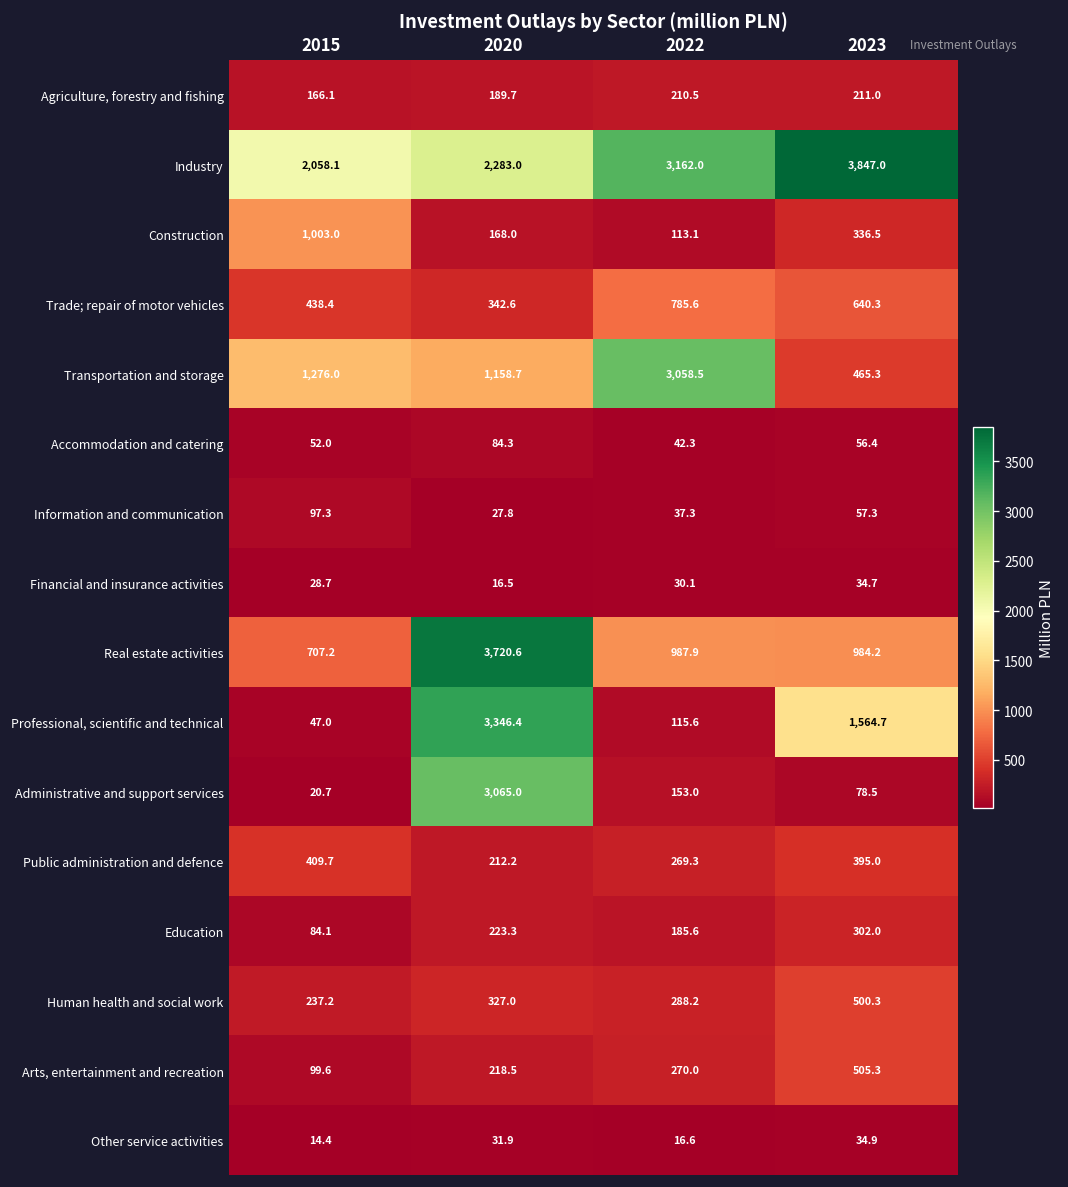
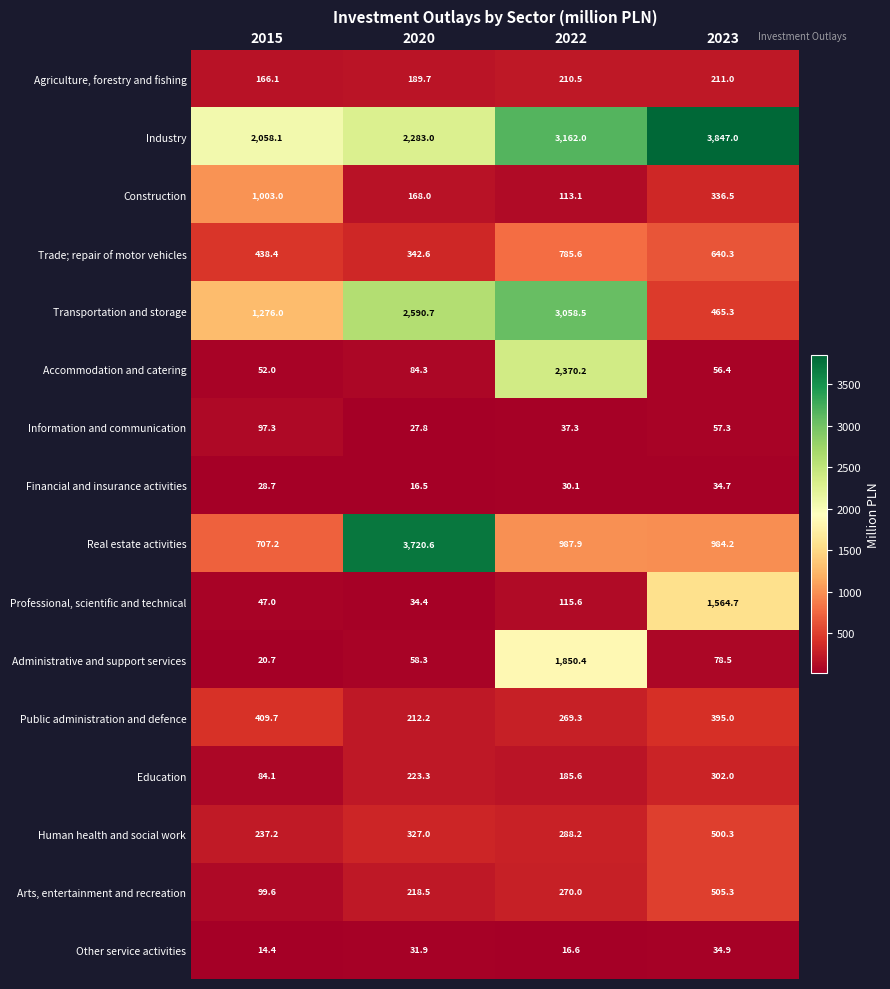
  {
    "Agriculture, forestry and fishing": {
      "2015": "166.1",
      "2020": "189.7",
      "2022": "210.5",
      "2023": "211.0"
    },
    "Industry": {
      "2015": "2,058.1",
      "2020": "2,283.0",
      "2022": "3,162.0",
      "2023": "3,847.0"
    },
    "Construction": {
      "2015": "1,003.0",
      "2020": "168.0",
      "2022": "113.1",
      "2023": "336.5"
    },
    "Trade; repair of motor vehicles": {
      "2015": "438.4",
      "2020": "342.6",
      "2022": "785.6",
      "2023": "640.3"
    },
    "Transportation and storage": {
      "2015": "1,276.0",
-     "2020": "1,158.7",
+     "2020": "2,590.7",
      "2022": "3,058.5",
      "2023": "465.3"
    },
    "Accommodation and catering": {
      "2015": "52.0",
      "2020": "84.3",
-     "2022": "42.3",
+     "2022": "2,370.2",
      "2023": "56.4"
    },
    "Information and communication": {
      "2015": "97.3",
      "2020": "27.8",
      "2022": "37.3",
      "2023": "57.3"
    },
    "Financial and insurance activities": {
      "2015": "28.7",
      "2020": "16.5",
      "2022": "30.1",
      "2023": "34.7"
    },
    "Real estate activities": {
      "2015": "707.2",
      "2020": "3,720.6",
      "2022": "987.9",
      "2023": "984.2"
    },
    "Professional, scientific and technical": {
      "2015": "47.0",
-     "2020": "3,346.4",
+     "2020": "34.4",
      "2022": "115.6",
      "2023": "1,564.7"
    },
    "Administrative and support services": {
      "2015": "20.7",
-     "2020": "3,065.0",
-     "2022": "153.0",
+     "2020": "58.3",
+     "2022": "1,850.4",
      "2023": "78.5"
    },
    "Public administration and defence": {
      "2015": "409.7",
      "2020": "212.2",
      "2022": "269.3",
      "2023": "395.0"
    },
    "Education": {
      "2015": "84.1",
      "2020": "223.3",
      "2022": "185.6",
      "2023": "302.0"
    },
    "Human health and social work": {
      "2015": "237.2",
      "2020": "327.0",
      "2022": "288.2",
      "2023": "500.3"
    },
    "Arts, entertainment and recreation": {
      "2015": "99.6",
      "2020": "218.5",
      "2022": "270.0",
      "2023": "505.3"
    },
    "Other service activities": {
      "2015": "14.4",
      "2020": "31.9",
      "2022": "16.6",
      "2023": "34.9"
    }
  }
